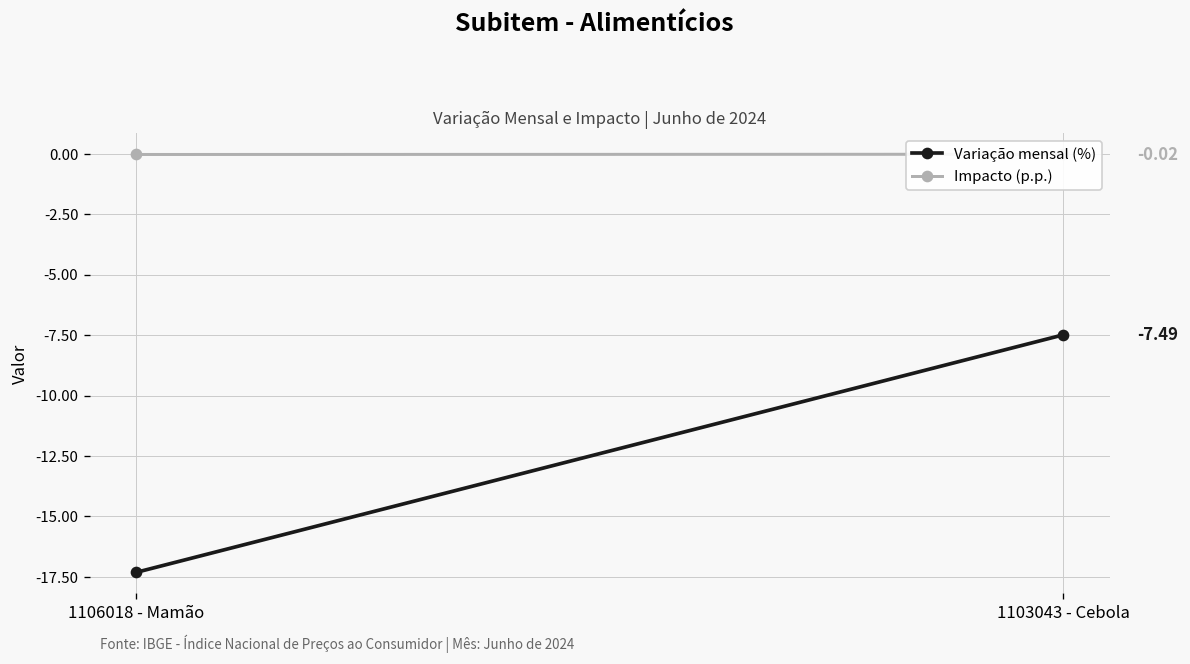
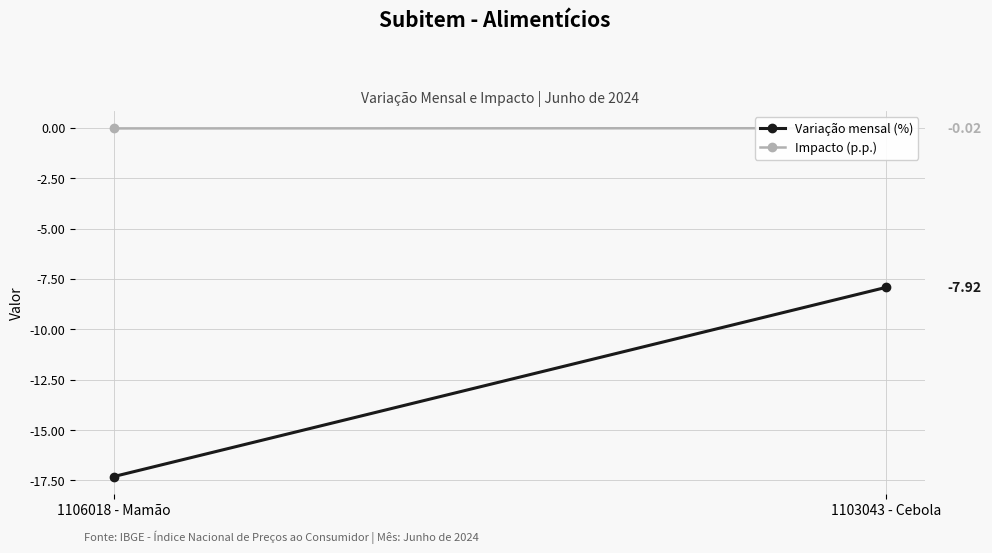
  {
    "Variação mensal (%)": {
-     "1103043 - Cebola": -7.49
+     "1103043 - Cebola": -7.92
    },
    "Impacto (p.p.)": {
      "1106018 - Mamão": 0.0
    }
  }
